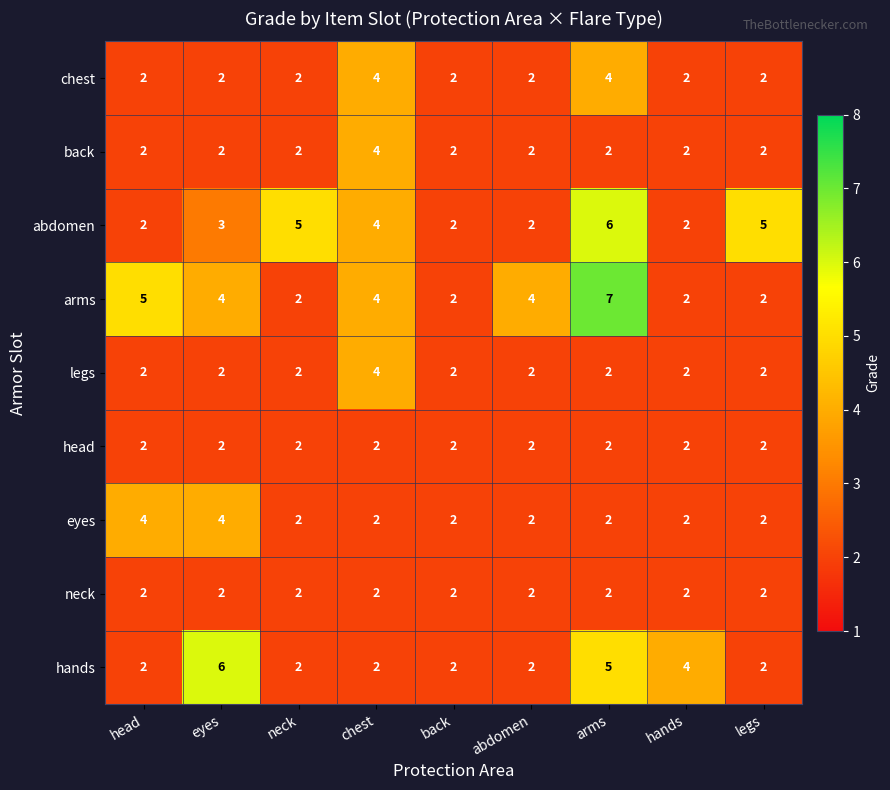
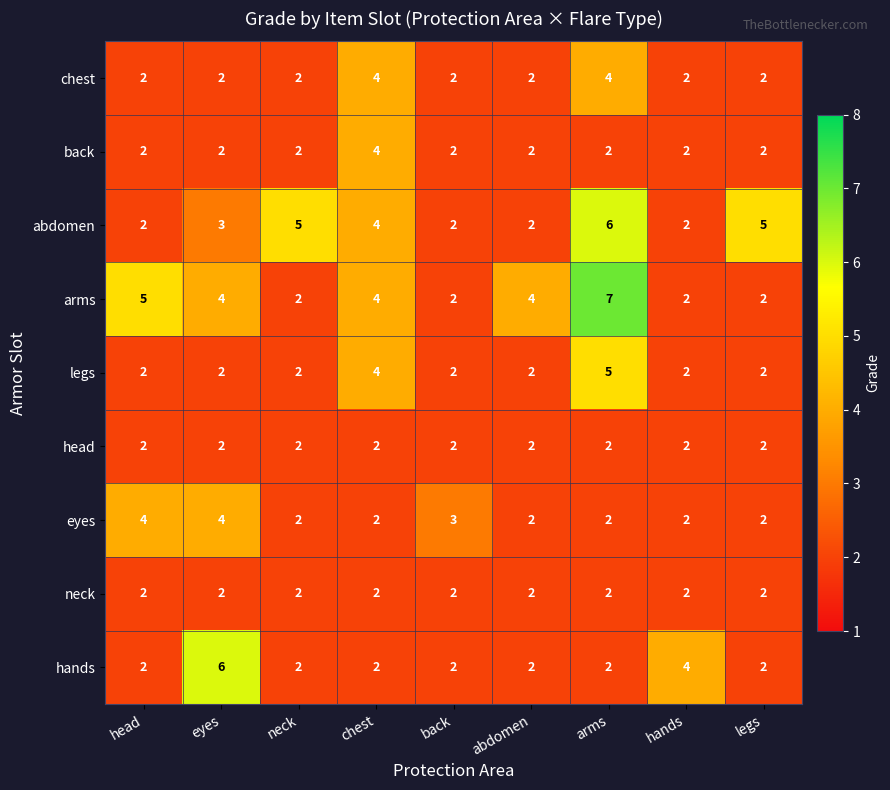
  {
    "chest": {
      "head": 2,
      "eyes": 2,
      "neck": 2,
      "chest": 4,
      "back": 2,
      "abdomen": 2,
      "arms": 4,
      "hands": 2,
      "legs": 2
    },
    "back": {
      "head": 2,
      "eyes": 2,
      "neck": 2,
      "chest": 4,
      "back": 2,
      "abdomen": 2,
      "arms": 2,
      "hands": 2,
      "legs": 2
    },
    "abdomen": {
      "head": 2,
      "eyes": 3,
      "neck": 5,
      "chest": 4,
      "back": 2,
      "abdomen": 2,
      "arms": 6,
      "hands": 2,
      "legs": 5
    },
    "arms": {
      "head": 5,
      "eyes": 4,
      "neck": 2,
      "chest": 4,
      "back": 2,
      "abdomen": 4,
      "arms": 7,
      "hands": 2,
      "legs": 2
    },
    "legs": {
      "head": 2,
      "eyes": 2,
      "neck": 2,
      "chest": 4,
      "back": 2,
      "abdomen": 2,
-     "arms": 2,
+     "arms": 5,
      "hands": 2,
      "legs": 2
    },
    "head": {
      "head": 2,
      "eyes": 2,
      "neck": 2,
      "chest": 2,
      "back": 2,
      "abdomen": 2,
      "arms": 2,
      "hands": 2,
      "legs": 2
    },
    "eyes": {
      "head": 4,
      "eyes": 4,
      "neck": 2,
      "chest": 2,
-     "back": 2,
+     "back": 3,
      "abdomen": 2,
      "arms": 2,
      "hands": 2,
      "legs": 2
    },
    "neck": {
      "head": 2,
      "eyes": 2,
      "neck": 2,
      "chest": 2,
      "back": 2,
      "abdomen": 2,
      "arms": 2,
      "hands": 2,
      "legs": 2
    },
    "hands": {
      "head": 2,
      "eyes": 6,
      "neck": 2,
      "chest": 2,
      "back": 2,
      "abdomen": 2,
-     "arms": 5,
+     "arms": 2,
      "hands": 4,
      "legs": 2
    }
  }
